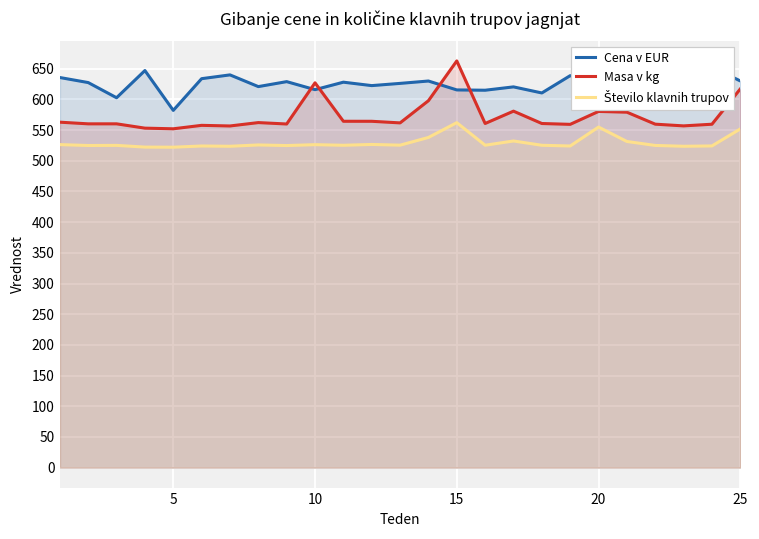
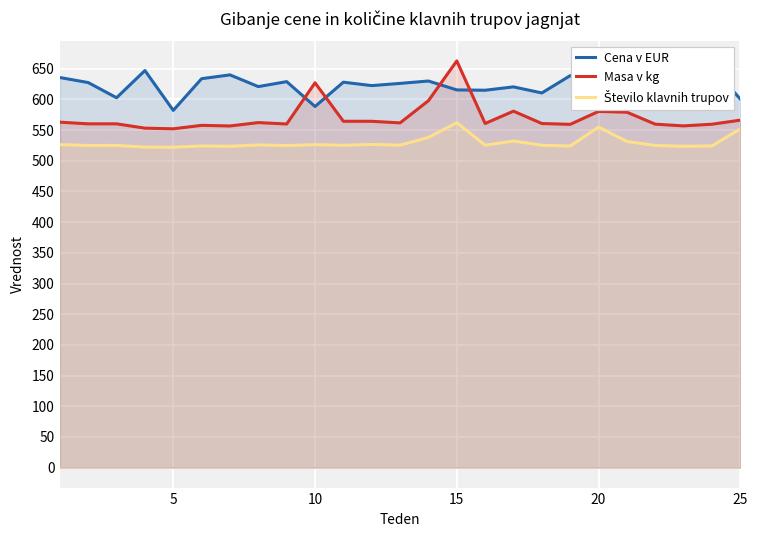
  {
    "Cena v EUR": {
      "5": 580,
-     "10": 620,
+     "10": 590,
      "15": 620,
-     "25": 630
+     "25": 600
    },
    "Masa v kg": {
      "5": 550,
      "10": 630,
      "15": 660,
      "20": 580,
-     "25": 620
+     "25": 570
    },
    "Število klavnih trupov": {
      "5": 520,
      "10": 530,
      "15": 560,
      "20": 560,
      "25": 550
    }
  }
